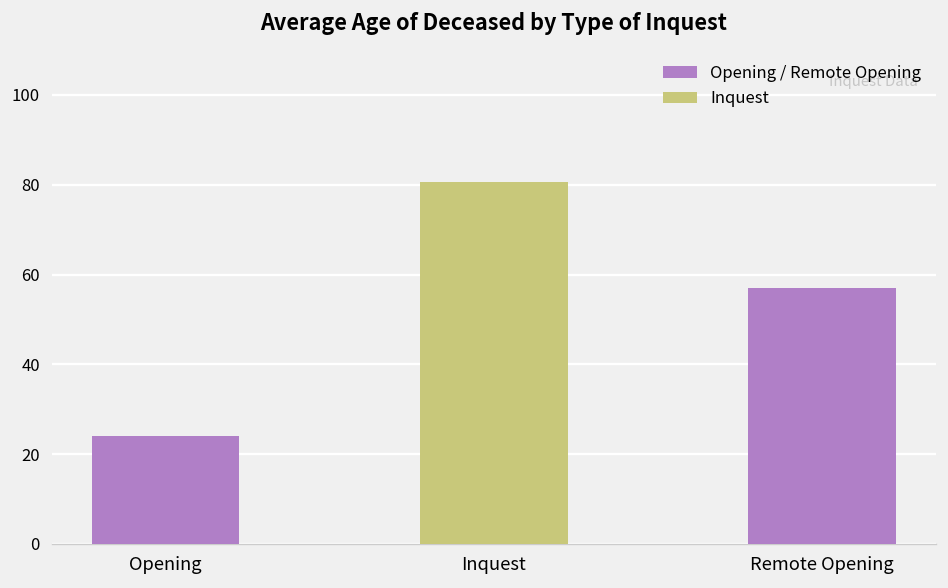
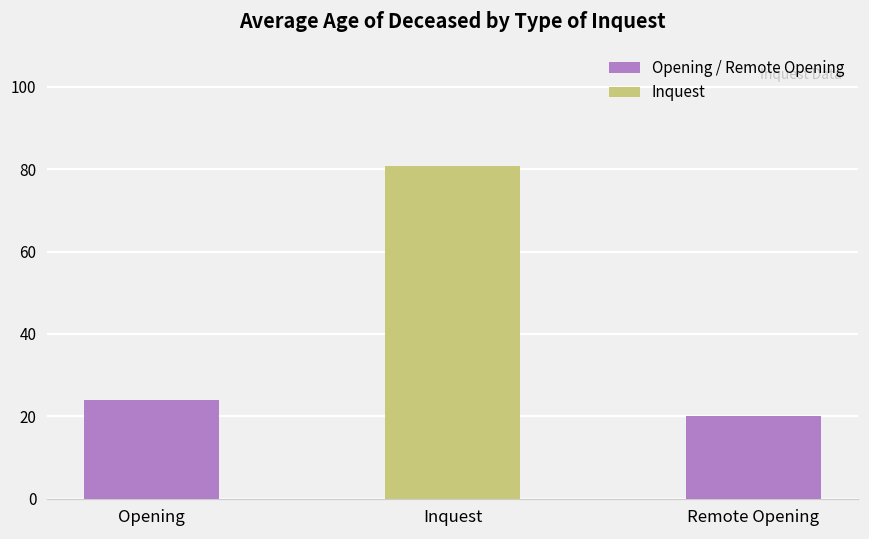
  {
    "Opening": 24,
    "Inquest": 81,
-   "Remote Opening": 57
+   "Remote Opening": 20
  }
